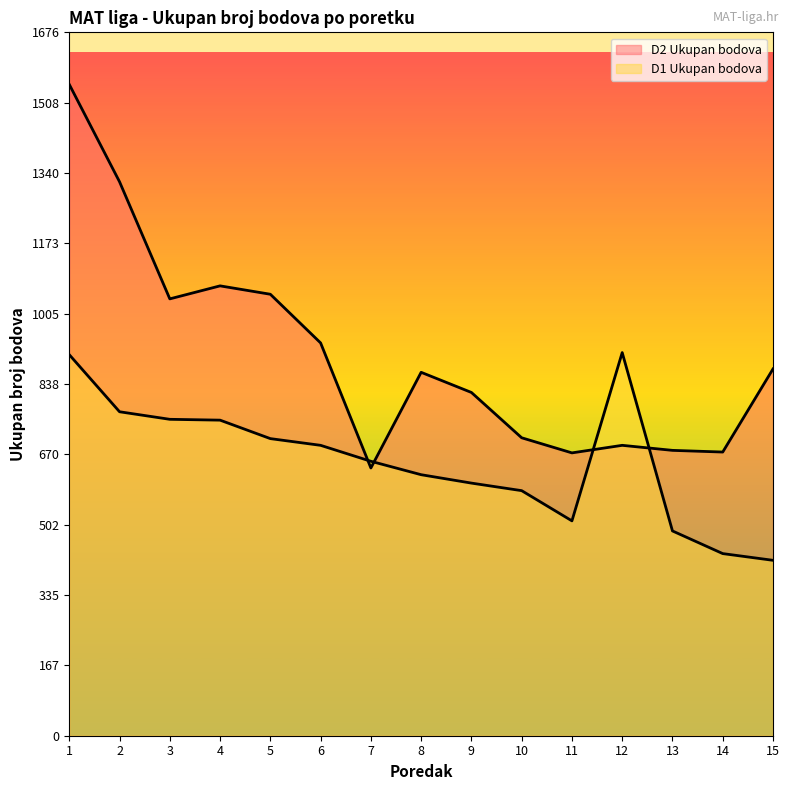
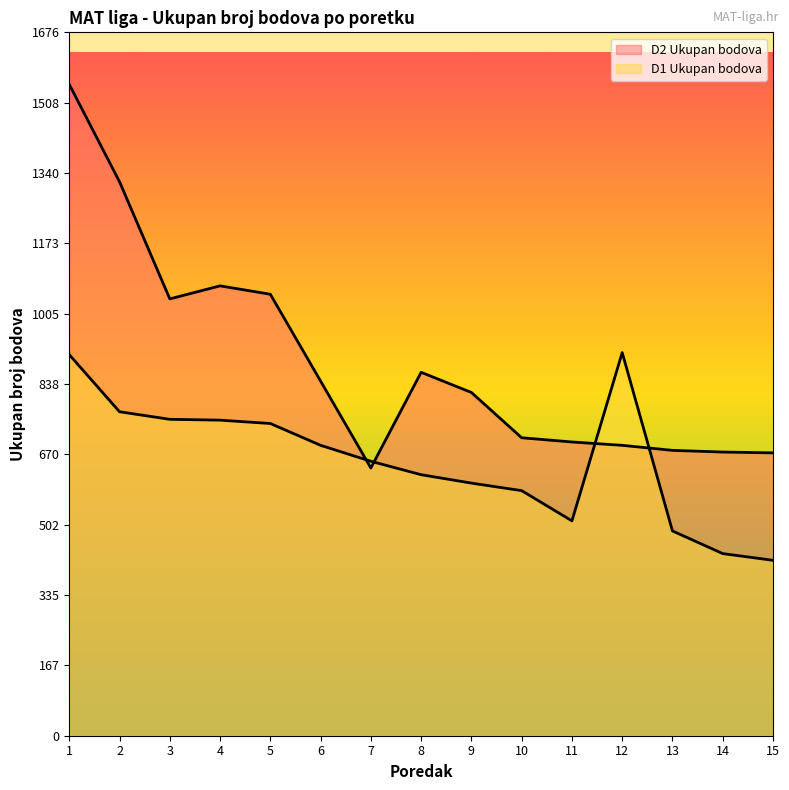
  {
    "D2 Ukupan bodova": {
      "1": 1550,
      "2": 1320,
      "3": 1040,
      "4": 1070,
      "5": 1050,
-     "6": 940,
+     "6": 850,
      "7": 640,
      "8": 870,
      "9": 820,
      "10": 710,
-     "11": 670,
+     "11": 700,
      "12": 690,
      "13": 680,
      "14": 680,
-     "15": 870
+     "15": 670
    },
    "D1 Ukupan bodova": {
      "1": 910,
      "2": 770,
      "3": 750,
      "4": 750,
-     "5": 710,
+     "5": 740,
      "6": 690,
      "7": 650,
      "8": 620,
      "9": 600,
      "10": 580,
      "11": 510,
      "12": 910,
      "13": 490,
      "14": 430,
      "15": 420
    }
  }
